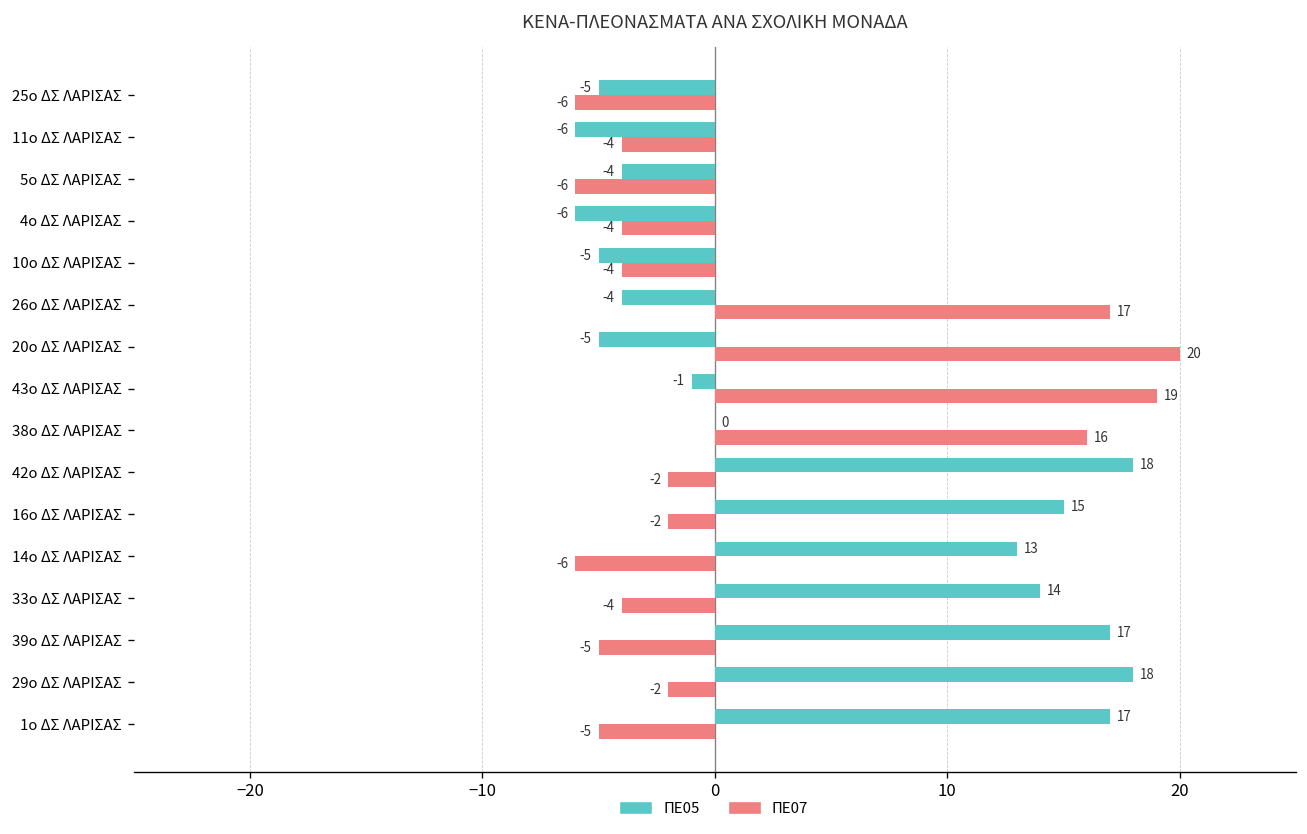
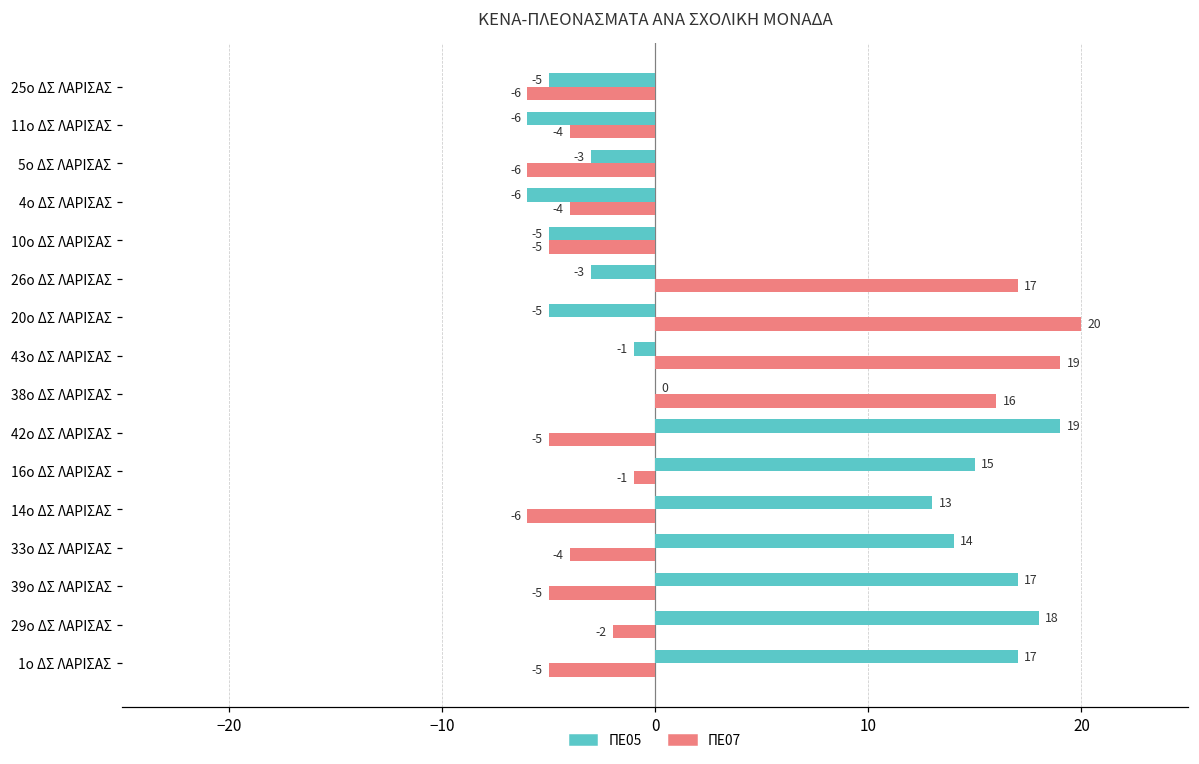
  {
    "ΠΕ05": {
      "25ο ΔΣ ΛΑΡΙΣΑΣ": -5,
      "11ο ΔΣ ΛΑΡΙΣΑΣ": -6,
-     "5ο ΔΣ ΛΑΡΙΣΑΣ": -4,
+     "5ο ΔΣ ΛΑΡΙΣΑΣ": -3,
      "4ο ΔΣ ΛΑΡΙΣΑΣ": -6,
      "10ο ΔΣ ΛΑΡΙΣΑΣ": -5,
-     "26ο ΔΣ ΛΑΡΙΣΑΣ": -4,
+     "26ο ΔΣ ΛΑΡΙΣΑΣ": -3,
      "20ο ΔΣ ΛΑΡΙΣΑΣ": -5,
      "43ο ΔΣ ΛΑΡΙΣΑΣ": -1,
      "38ο ΔΣ ΛΑΡΙΣΑΣ": 0,
-     "42ο ΔΣ ΛΑΡΙΣΑΣ": 18,
+     "42ο ΔΣ ΛΑΡΙΣΑΣ": 19,
      "16ο ΔΣ ΛΑΡΙΣΑΣ": 15,
      "14ο ΔΣ ΛΑΡΙΣΑΣ": 13,
      "33ο ΔΣ ΛΑΡΙΣΑΣ": 14,
      "39ο ΔΣ ΛΑΡΙΣΑΣ": 17,
      "29ο ΔΣ ΛΑΡΙΣΑΣ": 18,
      "1ο ΔΣ ΛΑΡΙΣΑΣ": 17
    },
    "ΠΕ07": {
      "25ο ΔΣ ΛΑΡΙΣΑΣ": -6,
      "11ο ΔΣ ΛΑΡΙΣΑΣ": -4,
      "5ο ΔΣ ΛΑΡΙΣΑΣ": -6,
      "4ο ΔΣ ΛΑΡΙΣΑΣ": -4,
-     "10ο ΔΣ ΛΑΡΙΣΑΣ": -4,
+     "10ο ΔΣ ΛΑΡΙΣΑΣ": -5,
      "26ο ΔΣ ΛΑΡΙΣΑΣ": 17,
      "20ο ΔΣ ΛΑΡΙΣΑΣ": 20,
      "43ο ΔΣ ΛΑΡΙΣΑΣ": 19,
      "38ο ΔΣ ΛΑΡΙΣΑΣ": 16,
-     "42ο ΔΣ ΛΑΡΙΣΑΣ": -2,
-     "16ο ΔΣ ΛΑΡΙΣΑΣ": -2,
+     "42ο ΔΣ ΛΑΡΙΣΑΣ": -5,
+     "16ο ΔΣ ΛΑΡΙΣΑΣ": -1,
      "14ο ΔΣ ΛΑΡΙΣΑΣ": -6,
      "33ο ΔΣ ΛΑΡΙΣΑΣ": -4,
      "39ο ΔΣ ΛΑΡΙΣΑΣ": -5,
      "29ο ΔΣ ΛΑΡΙΣΑΣ": -2,
      "1ο ΔΣ ΛΑΡΙΣΑΣ": -5
    }
  }
